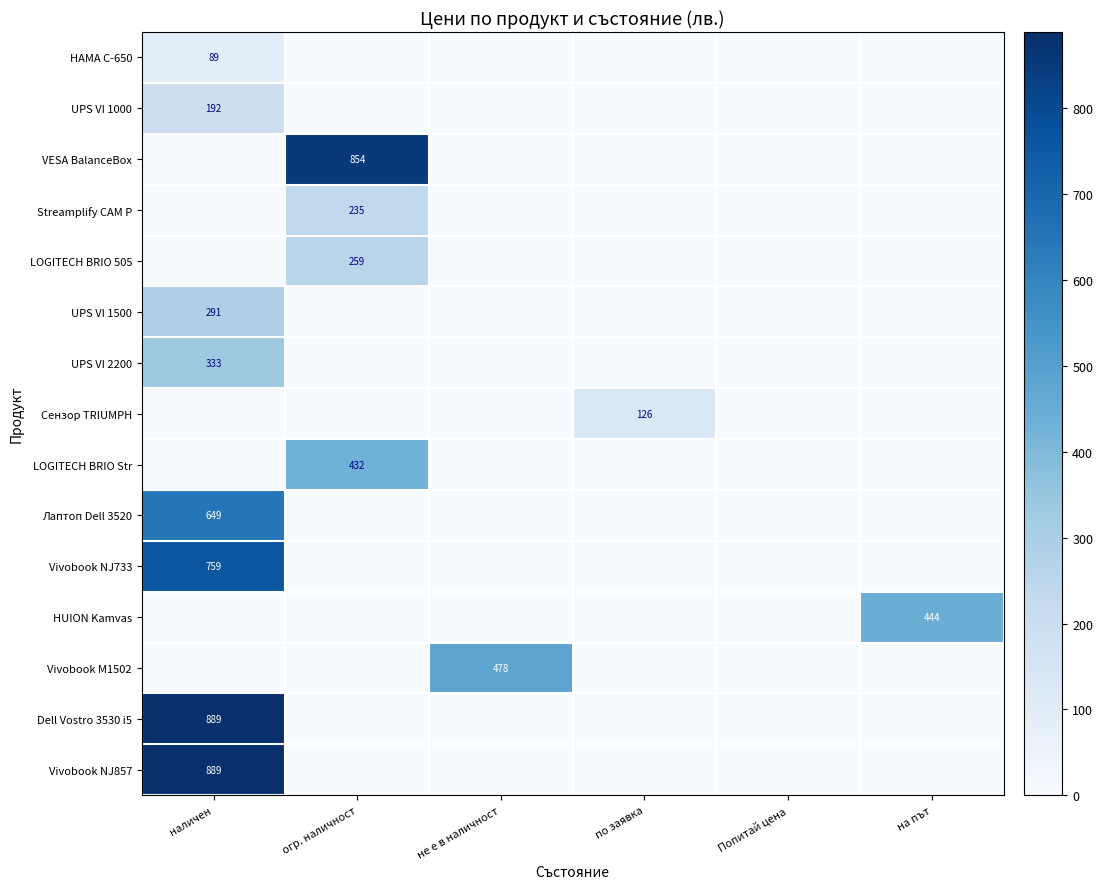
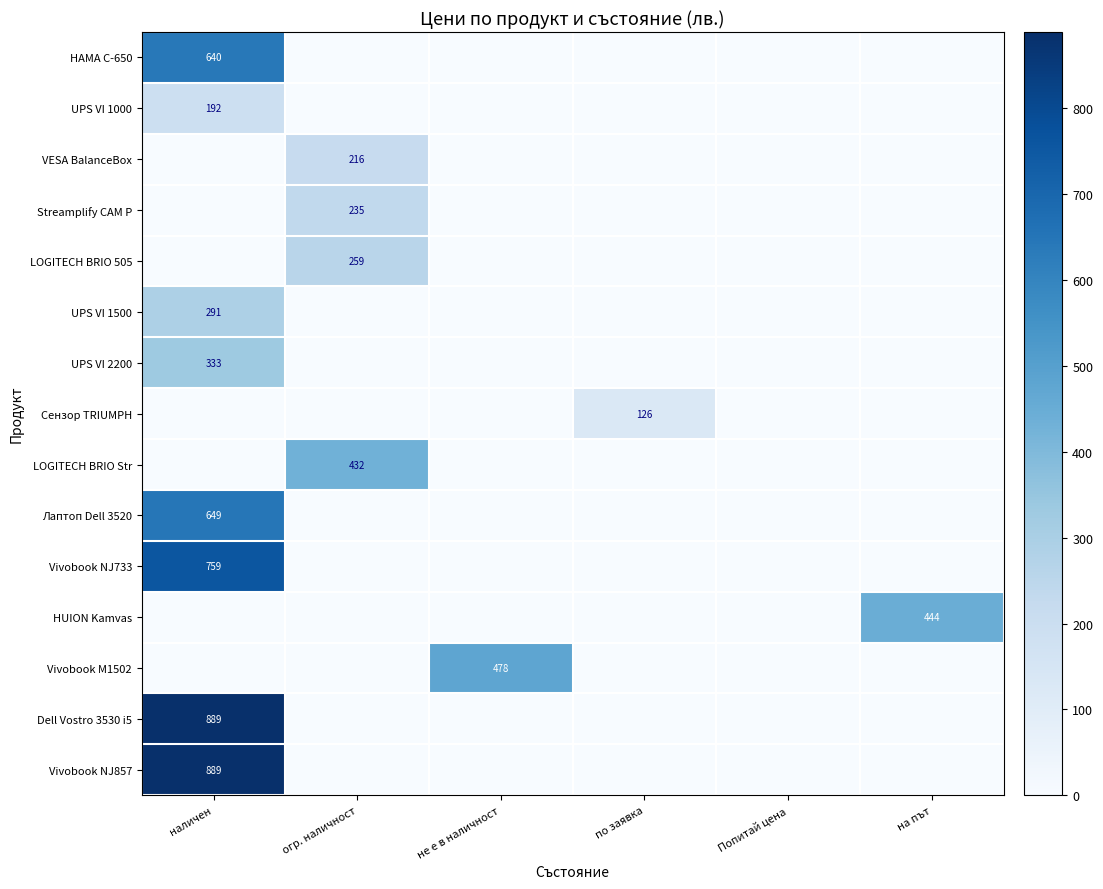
  {
    "HAMA C-650": {
-     "наличен": 89
+     "наличен": 640
    },
    "UPS VI 1000": {
      "наличен": 192
    },
    "VESA BalanceBox": {
-     "огр. наличност": 854
+     "огр. наличност": 216
    },
    "Streamplify CAM P": {
      "огр. наличност": 235
    },
    "LOGITECH BRIO 505": {
      "огр. наличност": 259
    },
    "UPS VI 1500": {
      "наличен": 291
    },
    "UPS VI 2200": {
      "наличен": 333
    },
    "Сензор TRIUMPH": {
      "по заявка": 126
    },
    "LOGITECH BRIO Str": {
      "огр. наличност": 432
    },
    "Лаптоп Dell 3520": {
      "наличен": 649
    },
    "Vivobook NJ733": {
      "наличен": 759
    },
    "HUION Kamvas": {
      "на път": 444
    },
    "Vivobook M1502": {
      "не е в наличност": 478
    },
    "Dell Vostro 3530 i5": {
      "наличен": 889
    },
    "Vivobook NJ857": {
      "наличен": 889
    }
  }
